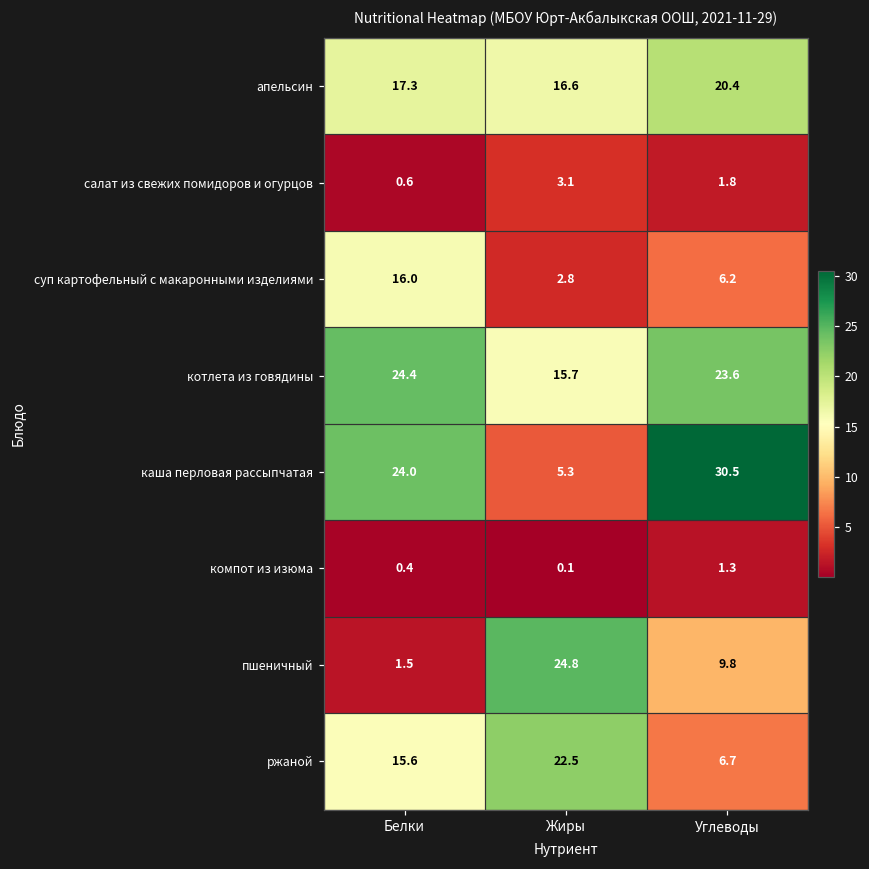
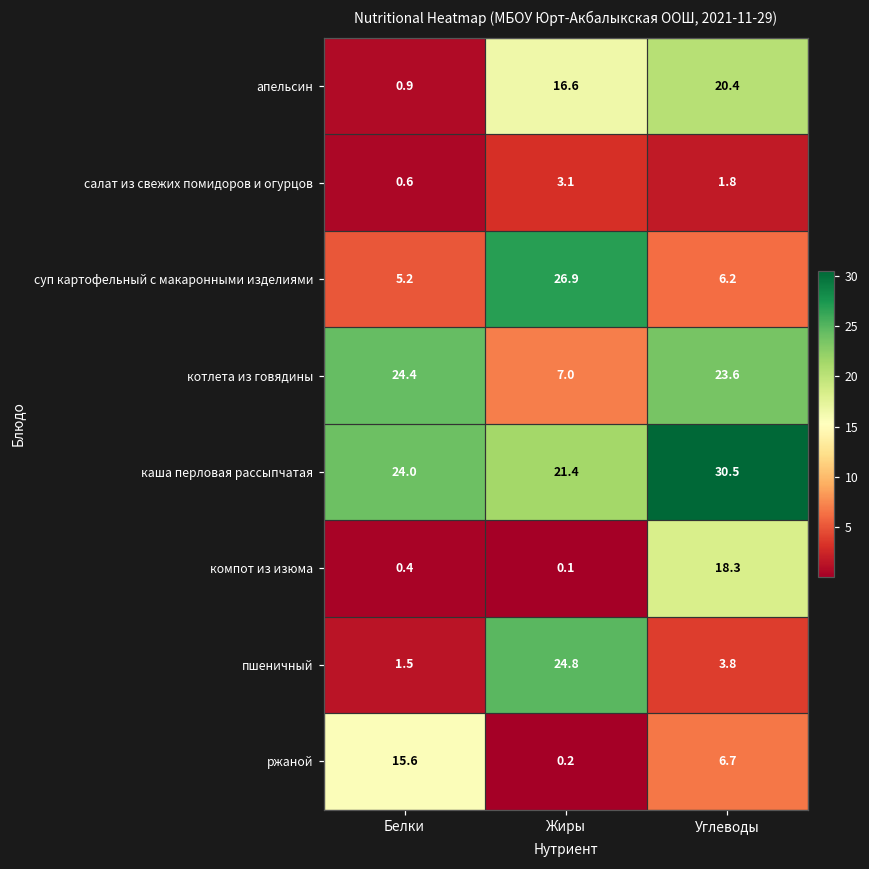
  {
    "апельсин": {
-     "Белки": 17.3,
+     "Белки": 0.9,
      "Жиры": 16.6,
      "Углеводы": 20.4
    },
    "салат из свежих помидоров и огурцов": {
      "Белки": 0.6,
      "Жиры": 3.1,
      "Углеводы": 1.8
    },
    "суп картофельный с макаронными изделиями": {
-     "Белки": 16.0,
-     "Жиры": 2.8,
+     "Белки": 5.2,
+     "Жиры": 26.9,
      "Углеводы": 6.2
    },
    "котлета из говядины": {
      "Белки": 24.4,
-     "Жиры": 15.7,
+     "Жиры": 7.0,
      "Углеводы": 23.6
    },
    "каша перловая рассыпчатая": {
      "Белки": 24.0,
-     "Жиры": 5.3,
+     "Жиры": 21.4,
      "Углеводы": 30.5
    },
    "компот из изюма": {
      "Белки": 0.4,
      "Жиры": 0.1,
-     "Углеводы": 1.3
+     "Углеводы": 18.3
    },
    "пшеничный": {
      "Белки": 1.5,
      "Жиры": 24.8,
-     "Углеводы": 9.8
+     "Углеводы": 3.8
    },
    "ржаной": {
      "Белки": 15.6,
-     "Жиры": 22.5,
+     "Жиры": 0.2,
      "Углеводы": 6.7
    }
  }
